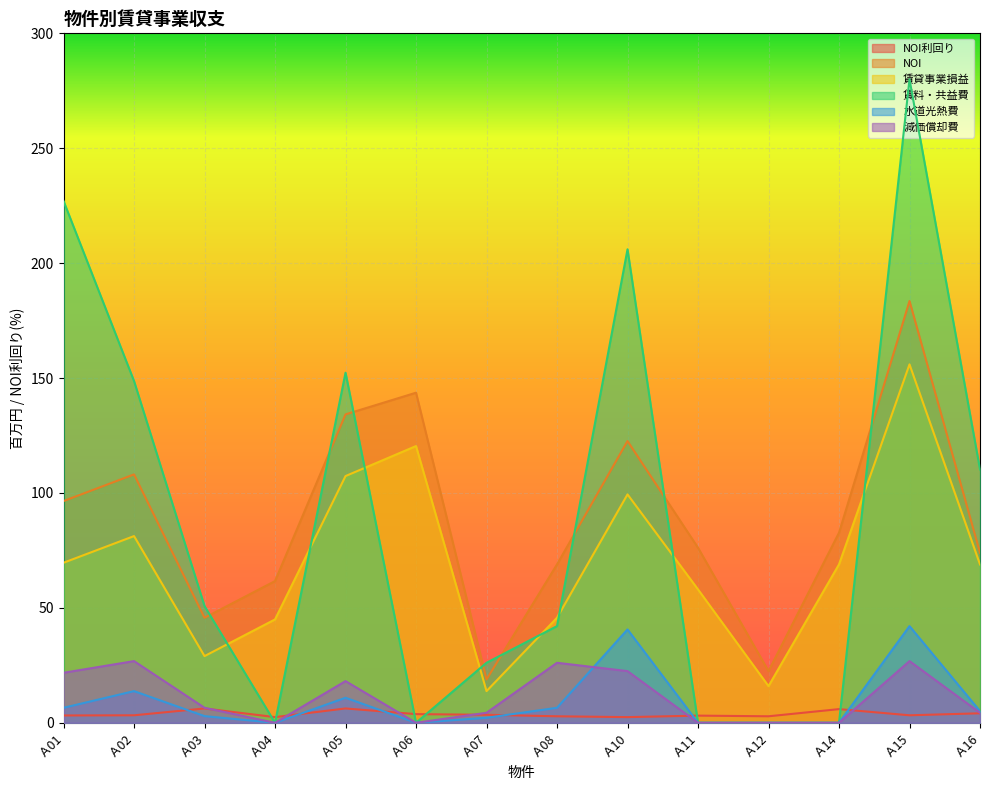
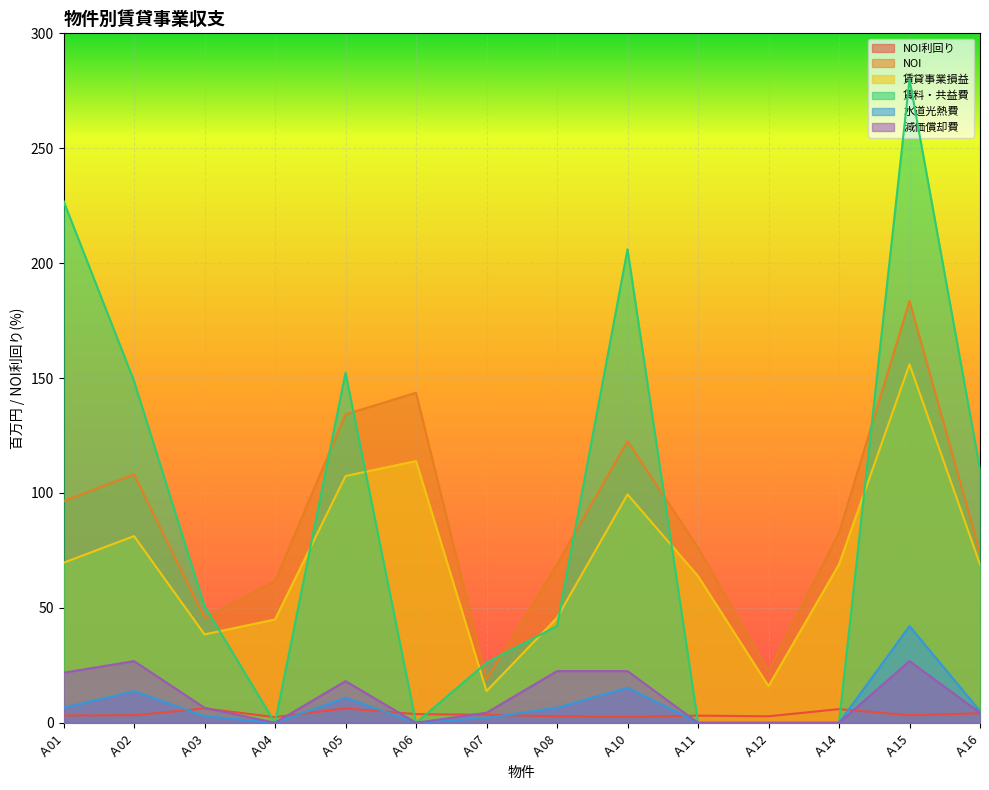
  {
    "賃貸事業損益": {
      "Ａ01": 70,
      "Ａ02": 81,
-     "Ａ03": 29,
+     "Ａ03": 38,
      "Ａ04": 45,
      "Ａ05": 107,
-     "Ａ06": 120,
+     "Ａ06": 114,
      "Ａ07": 14,
      "Ａ08": 46,
      "Ａ10": 99,
-     "Ａ11": 58,
+     "Ａ11": 64,
      "Ａ12": 16,
      "Ａ14": 69,
      "Ａ15": 156,
      "Ａ16": 69
    },
    "賃料・共益費": {
      "Ａ01": 227,
      "Ａ02": 149,
      "Ａ03": 51,
      "Ａ05": 152,
      "Ａ07": 26,
      "Ａ08": 42,
      "Ａ10": 206,
      "Ａ16": 110
    },
    "水道光熱費": {
      "Ａ01": 7,
      "Ａ02": 14,
      "Ａ03": 3,
      "Ａ05": 11,
      "Ａ07": 2,
      "Ａ08": 7,
-     "Ａ10": 41,
+     "Ａ10": 15,
      "Ａ15": 42
    },
    "減価償却費": {
      "Ａ01": 22,
      "Ａ02": 27,
      "Ａ05": 18,
-     "Ａ08": 26,
+     "Ａ08": 22,
      "Ａ10": 22,
      "Ａ15": 27
    }
  }
